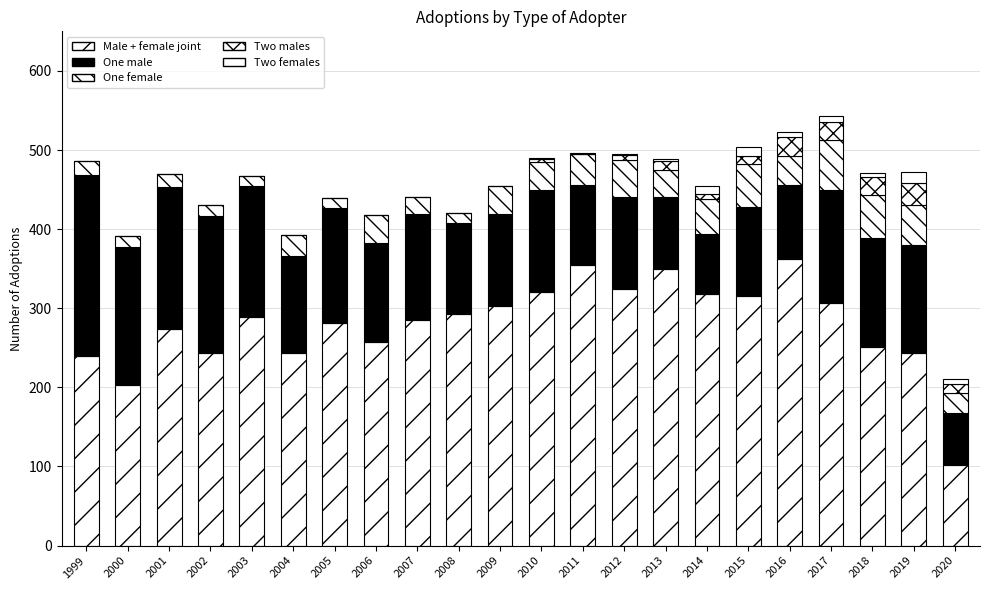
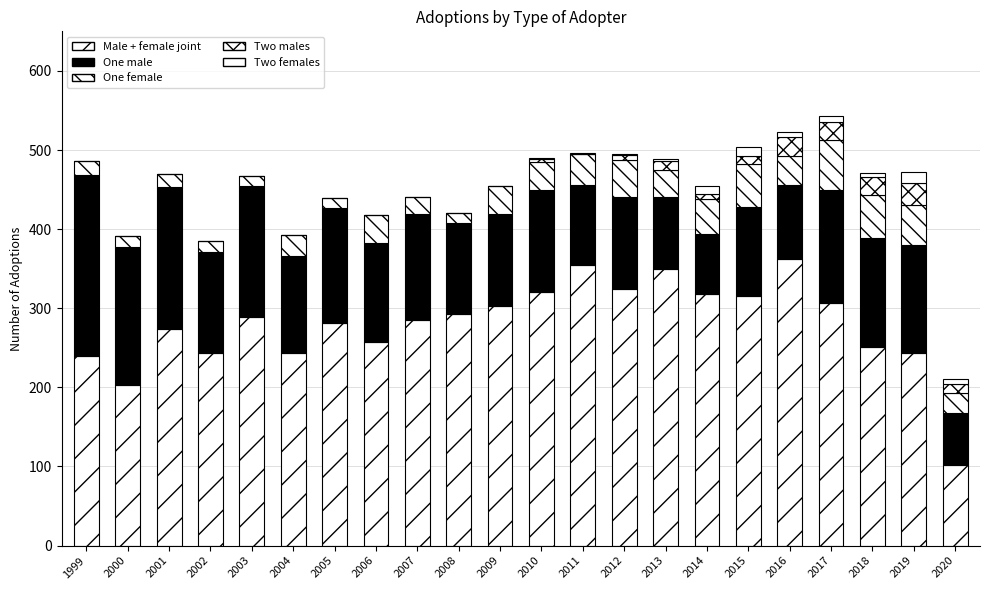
  {
    "One male": {
      "1999": 230,
      "2000": 170,
      "2001": 180,
-     "2002": 170,
+     "2002": 130,
      "2003": 170,
      "2004": 120,
      "2005": 150,
      "2006": 130,
      "2007": 130,
      "2008": 120,
      "2009": 120,
      "2010": 130,
      "2011": 100,
      "2012": 120,
      "2013": 90,
      "2014": 80,
      "2015": 110,
      "2016": 90,
      "2017": 140,
      "2018": 140,
      "2019": 140,
      "2020": 70
    }
  }
